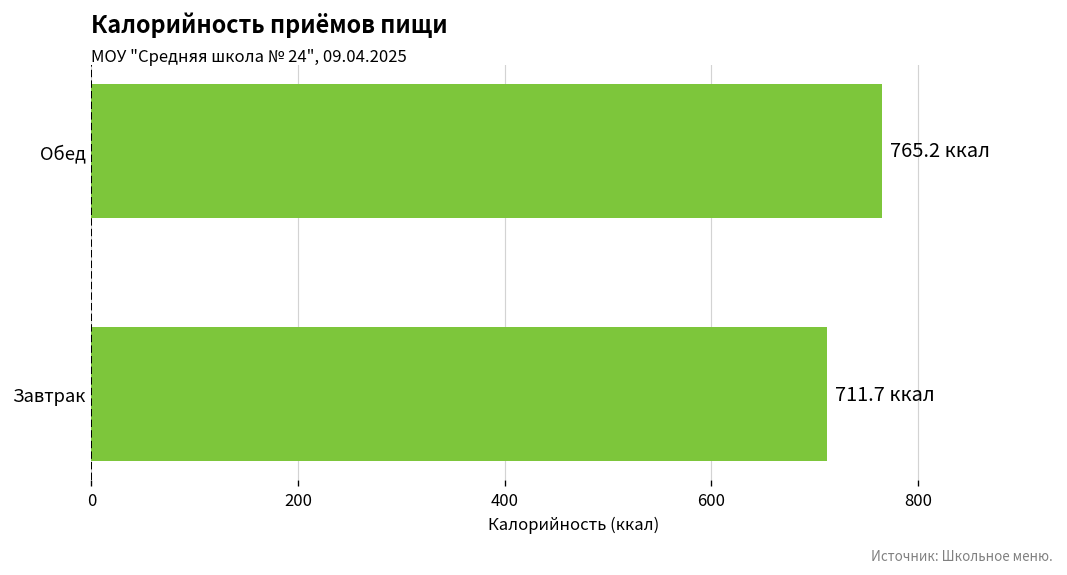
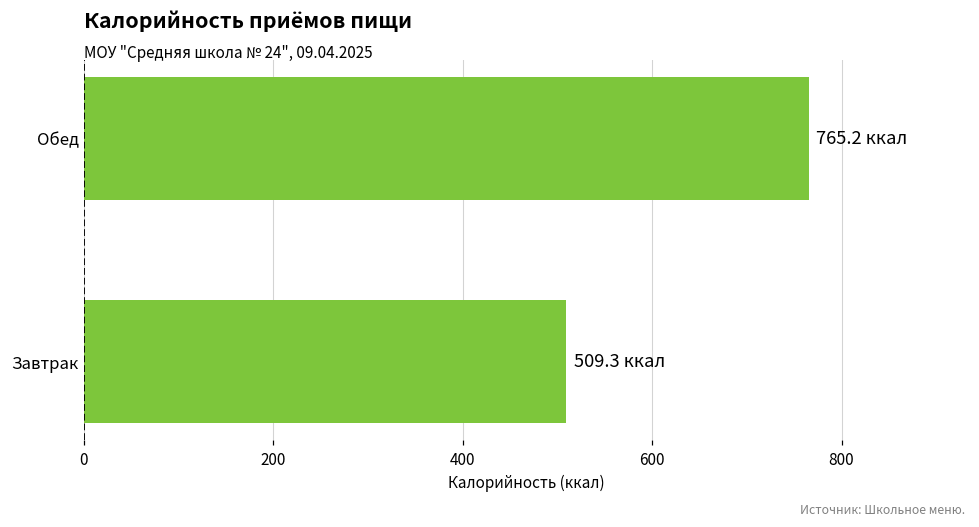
  {
    "Обед": 765.2,
-   "Завтрак": 711.7
+   "Завтрак": 509.3
  }
